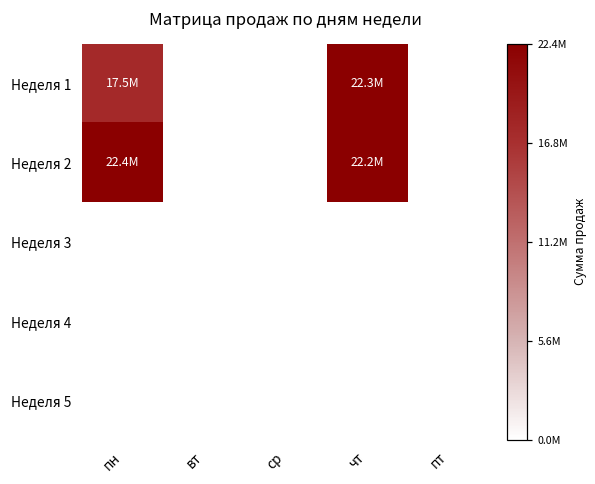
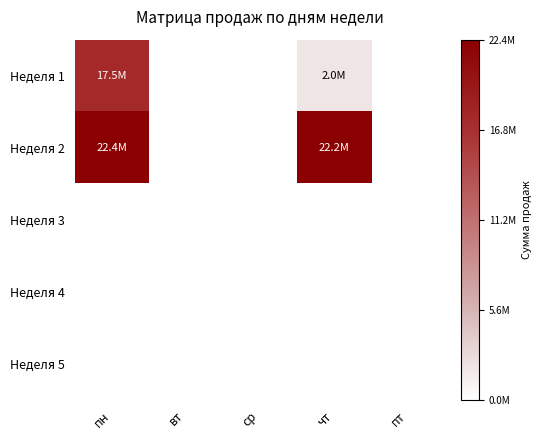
  {
    "Неделя 1": {
      "пн": "17.5M",
-     "чт": "22.3M"
+     "чт": "2.0M"
    },
    "Неделя 2": {
      "пн": "22.4M",
      "чт": "22.2M"
    }
  }
